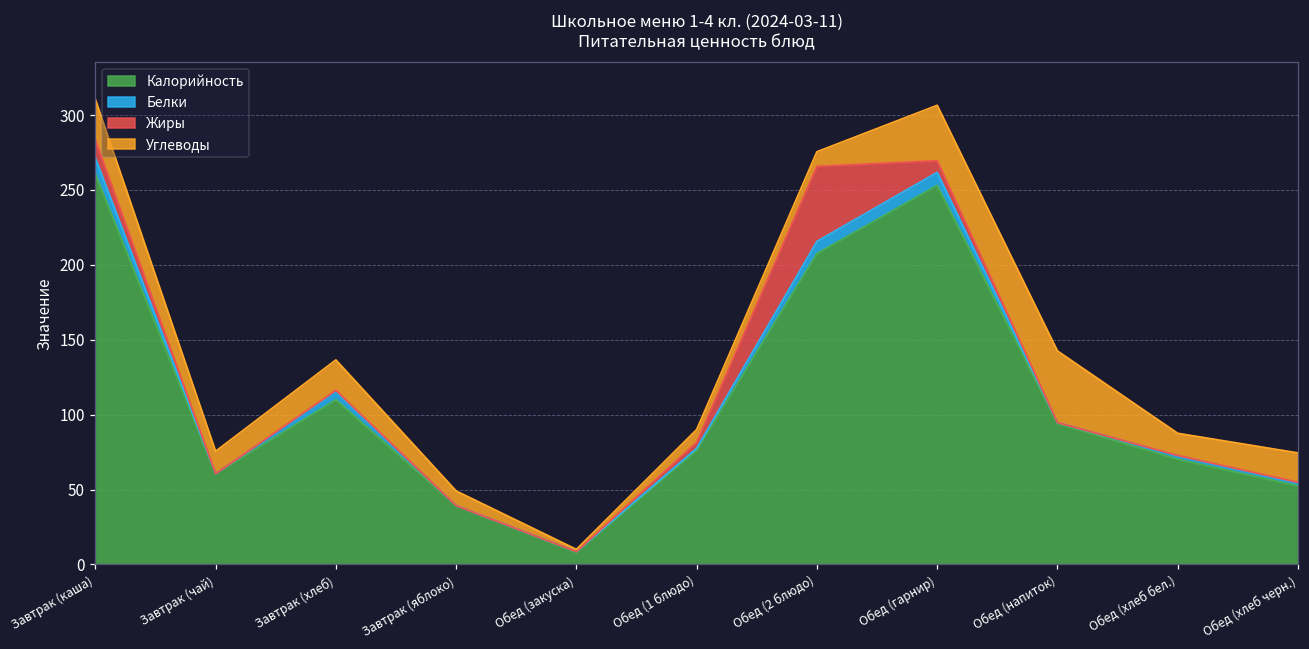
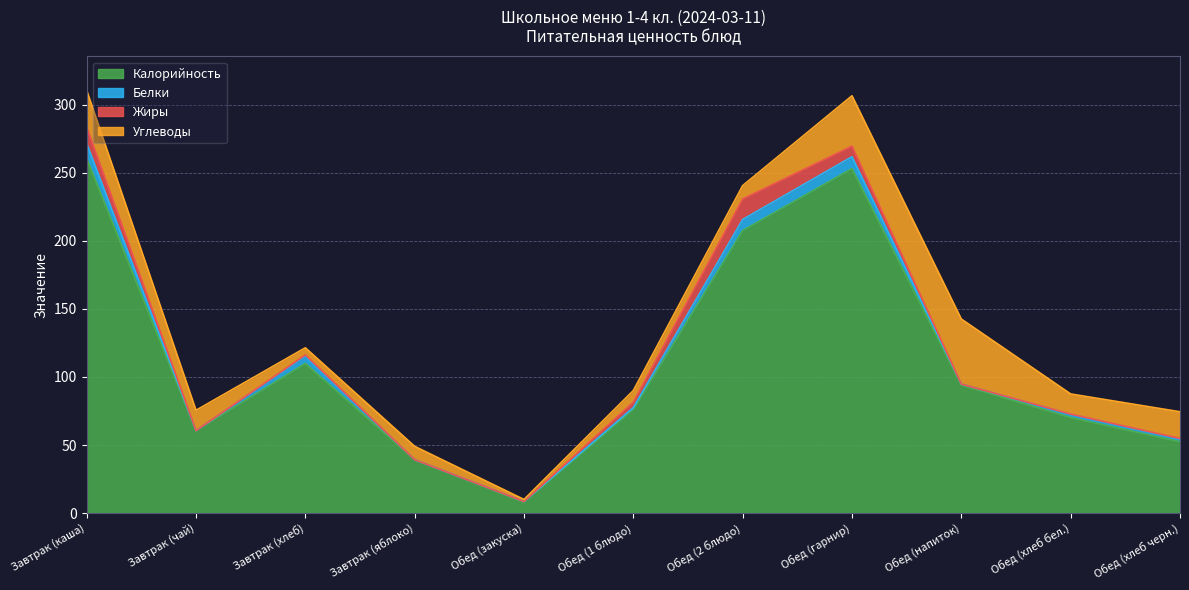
  {
    "Калорийность": {
      "Завтрак (каша)": 261,
      "Завтрак (хлеб)": 110,
      "Обед (2 блюдо)": 208,
      "Обед (гарнир)": 253,
      "Обед (хлеб бел.)": 70,
      "Обед (хлеб черн.)": 52
    },
    "Белки": {
      "Завтрак (каша)": 11,
      "Обед (2 блюдо)": 8,
      "Обед (гарнир)": 9
    },
    "Жиры": {
      "Завтрак (каша)": 12,
      "Обед (1 блюдо)": 4,
-     "Обед (2 блюдо)": 50,
+     "Обед (2 блюдо)": 15,
      "Обед (гарнир)": 8
    },
    "Углеводы": {
      "Завтрак (каша)": 27,
      "Завтрак (чай)": 15,
-     "Завтрак (хлеб)": 20,
+     "Завтрак (хлеб)": 5,
      "Завтрак (яблоко)": 10,
      "Обед (1 блюдо)": 9,
      "Обед (2 блюдо)": 10,
      "Обед (гарнир)": 37,
      "Обед (напиток)": 48,
      "Обед (хлеб бел.)": 15,
      "Обед (хлеб черн.)": 20
    }
  }
